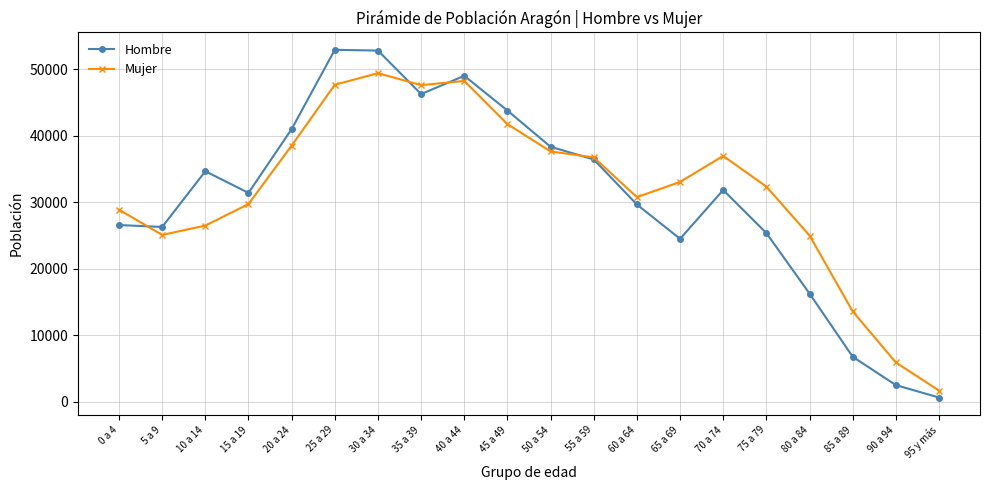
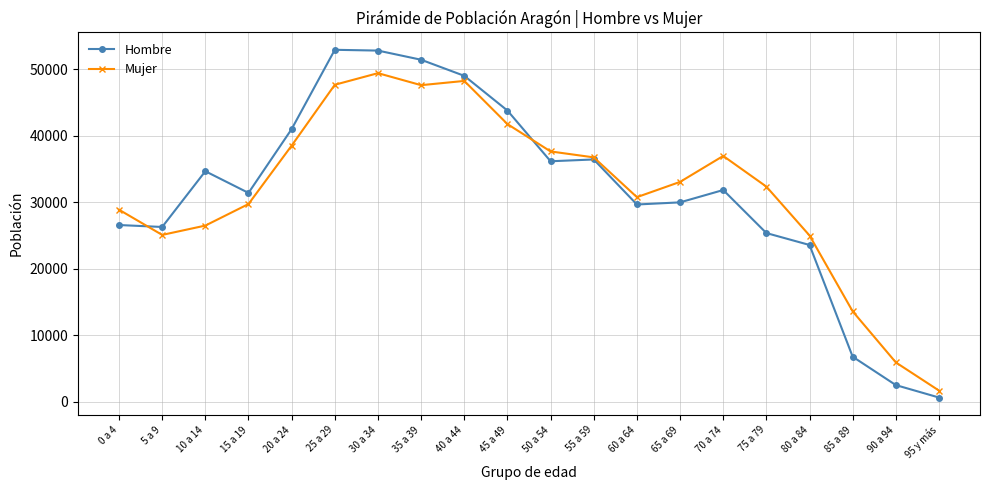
  {
    "Hombre": {
      "0 a 4": 27000,
      "5 a 9": 26000,
      "10 a 14": 35000,
      "15 a 19": 31000,
      "20 a 24": 41000,
      "25 a 29": 53000,
      "30 a 34": 53000,
-     "35 a 39": 46000,
+     "35 a 39": 51000,
      "40 a 44": 49000,
      "45 a 49": 44000,
-     "50 a 54": 38000,
+     "50 a 54": 36000,
      "60 a 64": 30000,
-     "65 a 69": 25000,
+     "65 a 69": 30000,
      "70 a 74": 32000,
      "75 a 79": 25000,
-     "80 a 84": 16000,
+     "80 a 84": 24000,
      "85 a 89": 7000,
      "90 a 94": 3000,
      "95 y más": 1000
    },
    "Mujer": {
      "0 a 4": 29000,
      "5 a 9": 25000,
      "10 a 14": 26000,
      "15 a 19": 30000,
      "20 a 24": 39000,
      "25 a 29": 48000,
      "30 a 34": 49000,
      "35 a 39": 48000,
      "40 a 44": 48000,
      "45 a 49": 42000,
      "50 a 54": 38000,
      "60 a 64": 31000,
      "65 a 69": 33000,
      "70 a 74": 37000,
      "75 a 79": 32000,
      "80 a 84": 25000,
      "85 a 89": 14000,
      "90 a 94": 6000,
      "95 y más": 2000
    }
  }
